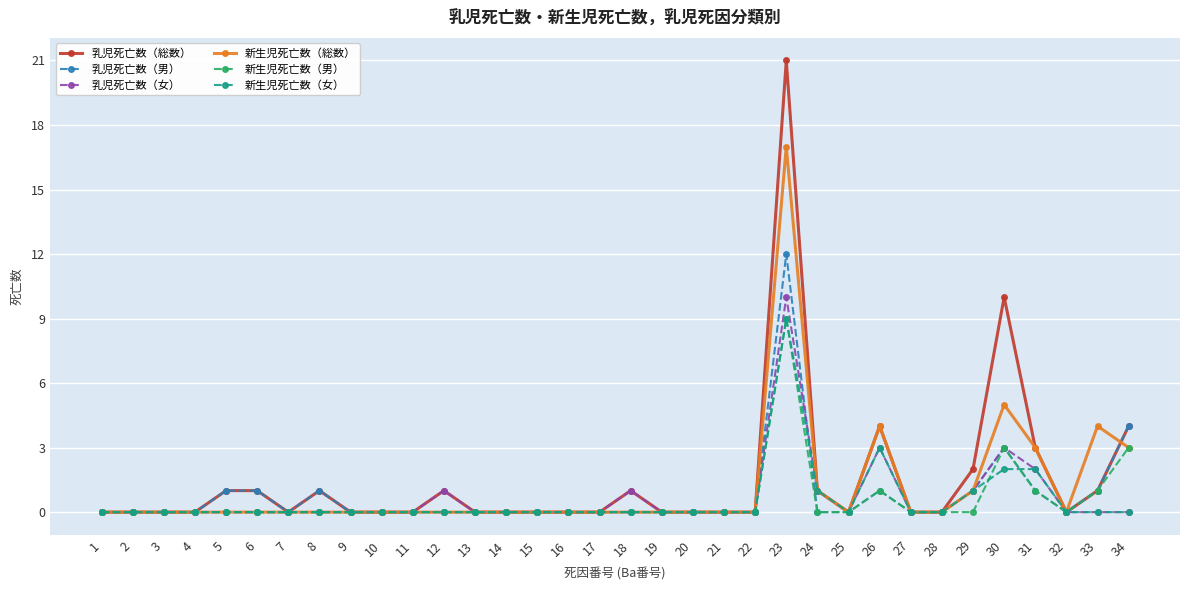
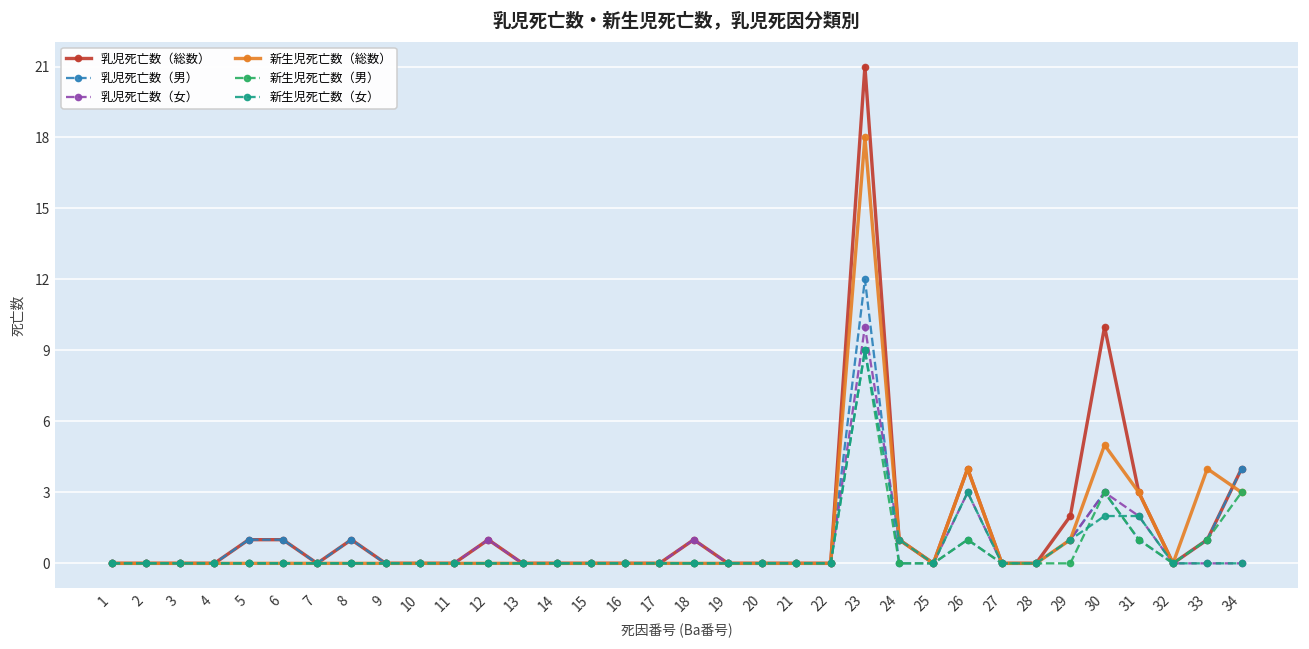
  {
    "乳児死亡数（総数）": {
      "23": 21,
      "29": 2,
      "30": 10
    },
    "乳児死亡数（男）": {
      "23": 12
    },
    "乳児死亡数（女）": {
      "23": 10
    },
    "新生児死亡数（総数）": {
-     "23": 17,
+     "23": 18,
      "30": 5,
      "33": 4
    }
  }
